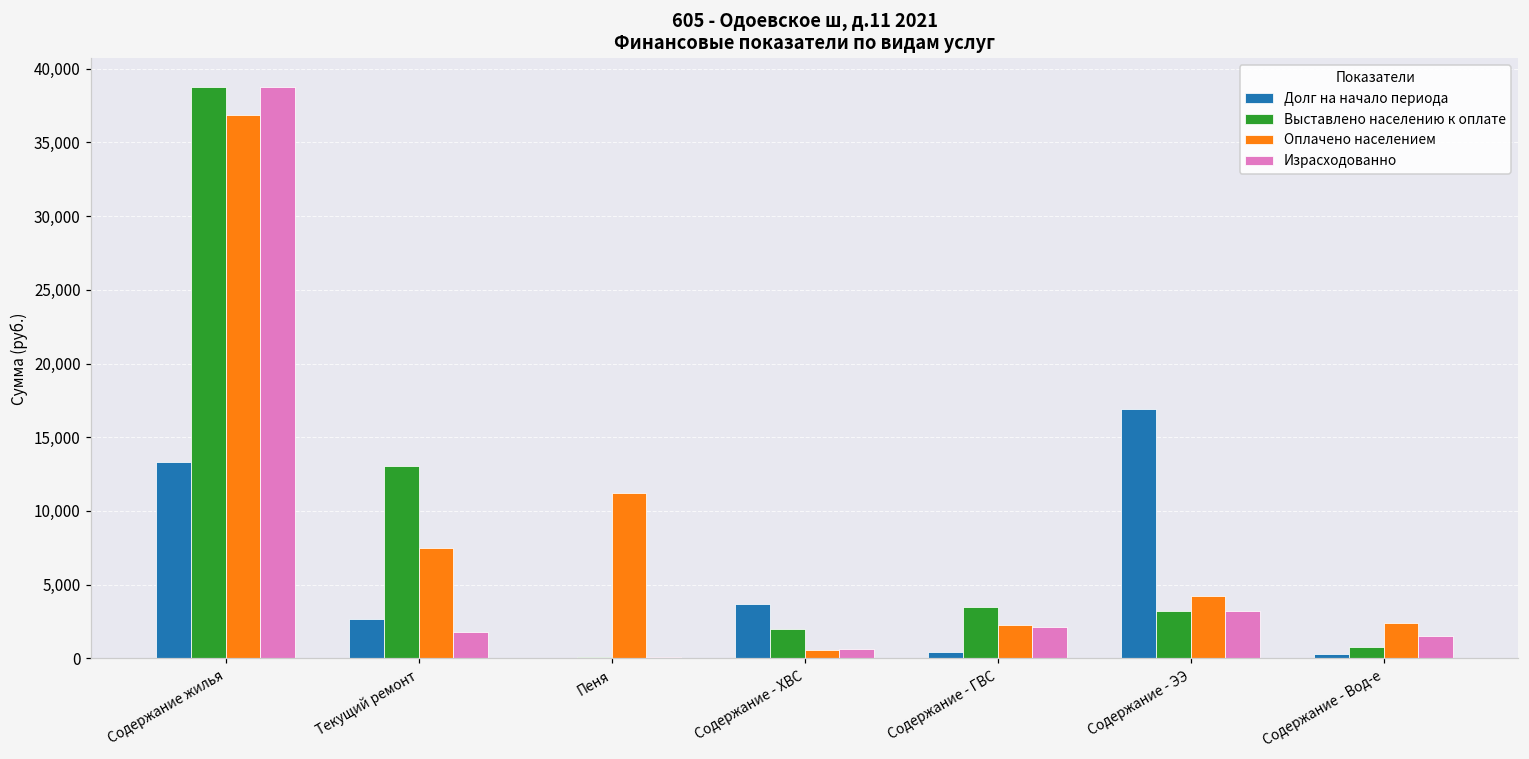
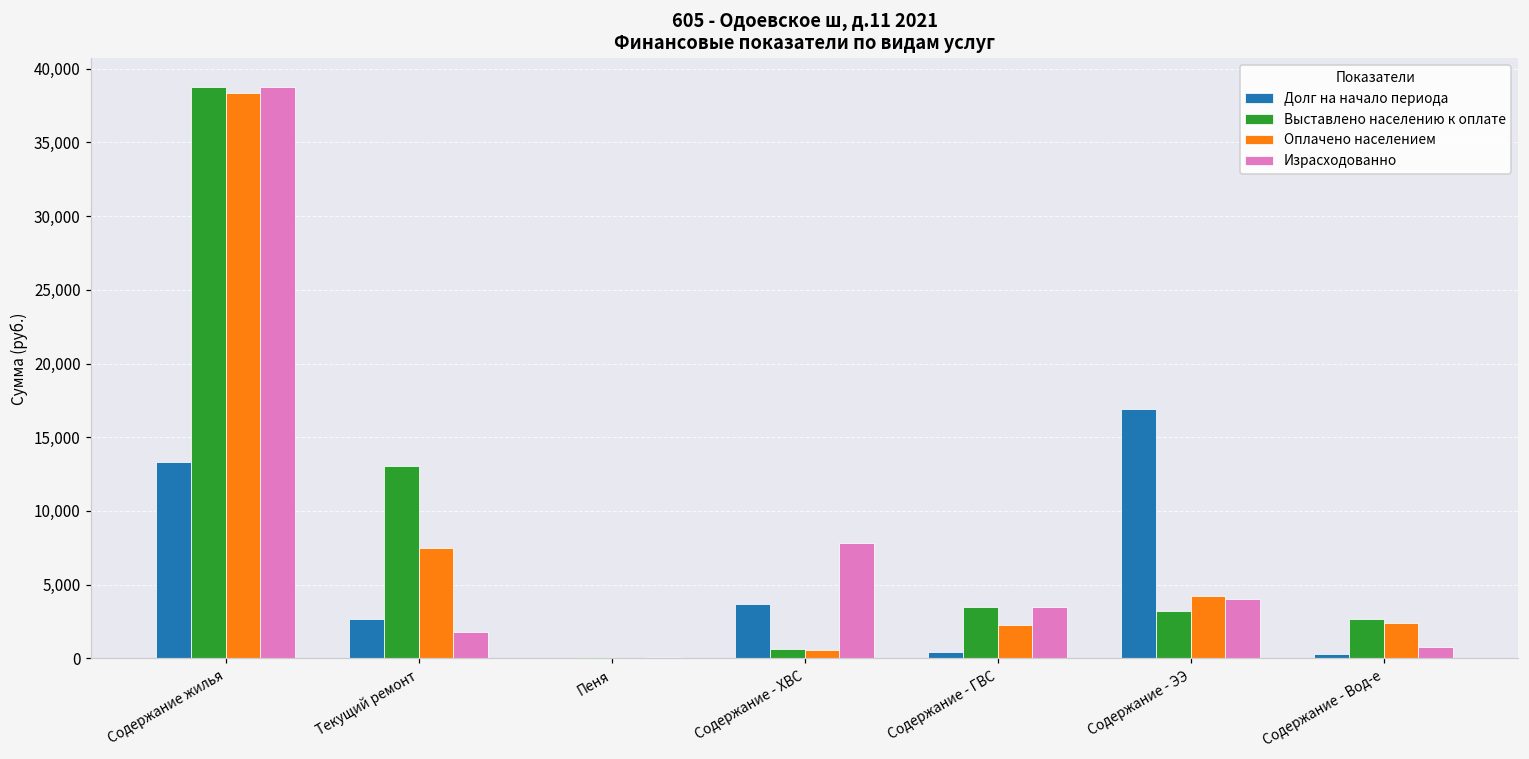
  {
    "Долг на начало периода": {
      "Содержание жилья": "13,300",
      "Текущий ремонт": "2,700",
      "Пеня": "0",
      "Содержание - ХВС": "3,700",
      "Содержание - ГВС": "400",
      "Содержание - ЭЭ": "16,900",
      "Содержание - Вод-е": "300"
    },
    "Выставлено населению к оплате": {
      "Содержание жилья": "38,800",
      "Текущий ремонт": "13,100",
-     "Содержание - ХВС": "2,000",
+     "Содержание - ХВС": "600",
      "Содержание - ГВС": "3,500",
      "Содержание - ЭЭ": "3,200",
-     "Содержание - Вод-е": "800"
+     "Содержание - Вод-е": "2,700"
    },
    "Оплачено населением": {
-     "Содержание жилья": "36,900",
+     "Содержание жилья": "38,300",
      "Текущий ремонт": "7,500",
-     "Пеня": "11,200",
+     "Пеня": "0",
      "Содержание - ХВС": "600",
      "Содержание - ГВС": "2,300",
      "Содержание - ЭЭ": "4,200",
      "Содержание - Вод-е": "2,400"
    },
    "Израсходованно": {
      "Содержание жилья": "38,800",
      "Текущий ремонт": "1,800",
-     "Содержание - ХВС": "600",
-     "Содержание - ГВС": "2,100",
-     "Содержание - ЭЭ": "3,200",
-     "Содержание - Вод-е": "1,500"
+     "Содержание - ХВС": "7,800",
+     "Содержание - ГВС": "3,500",
+     "Содержание - ЭЭ": "4,000",
+     "Содержание - Вод-е": "800"
    }
  }
